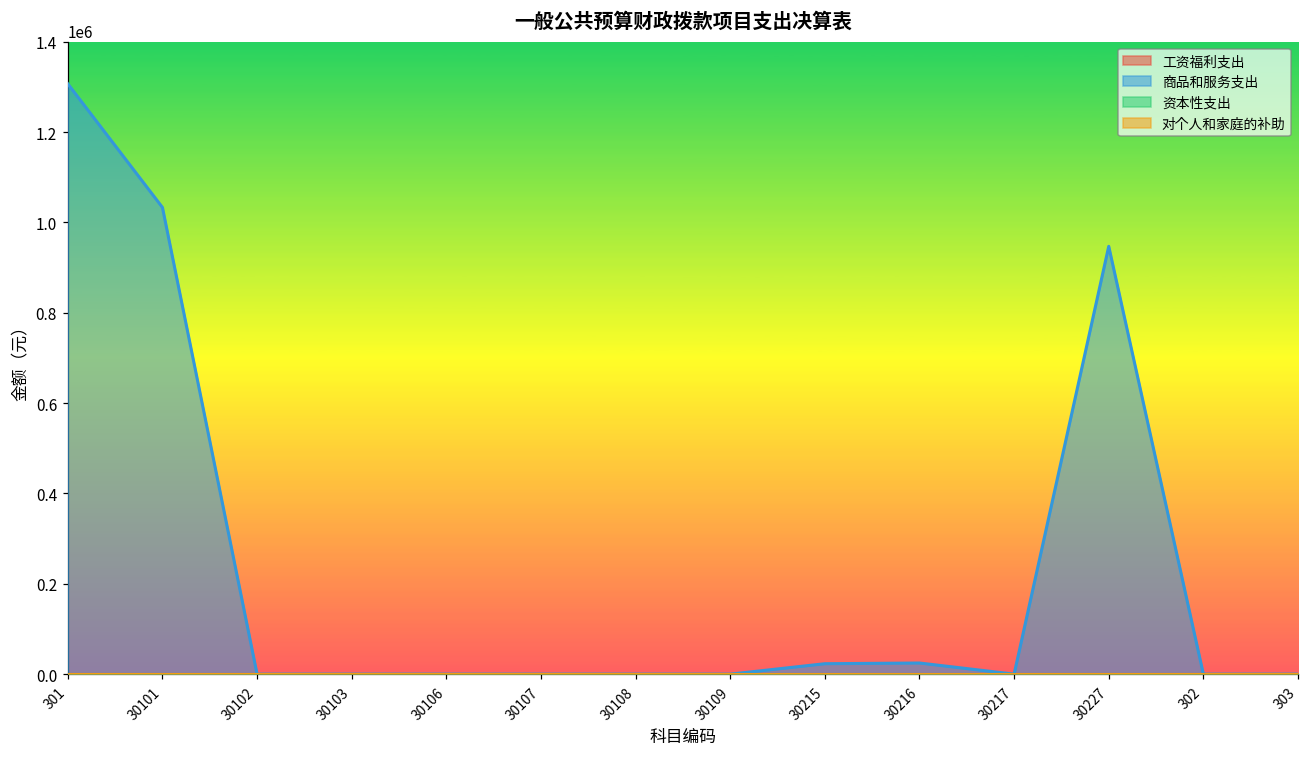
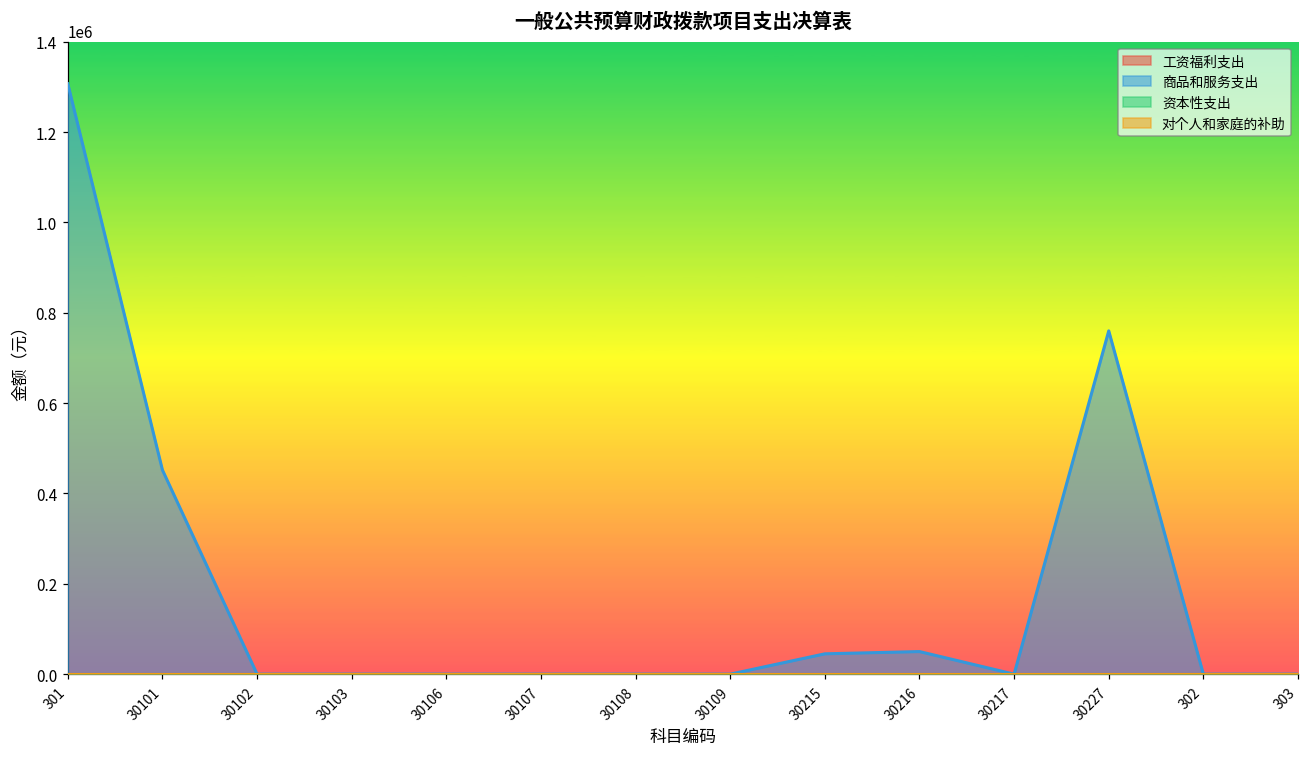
  {
    "对个人和家庭的补助": {
      "301": 0,
      "30101": 0,
      "30215": 0,
      "30216": 0,
      "30227": 0
    },
    "商品和服务支出": {
      "301": 1310000,
-     "30101": 1030000,
-     "30215": 20000,
-     "30216": 20000,
-     "30227": 950000
+     "30101": 450000,
+     "30215": 50000,
+     "30216": 50000,
+     "30227": 760000
    }
  }
